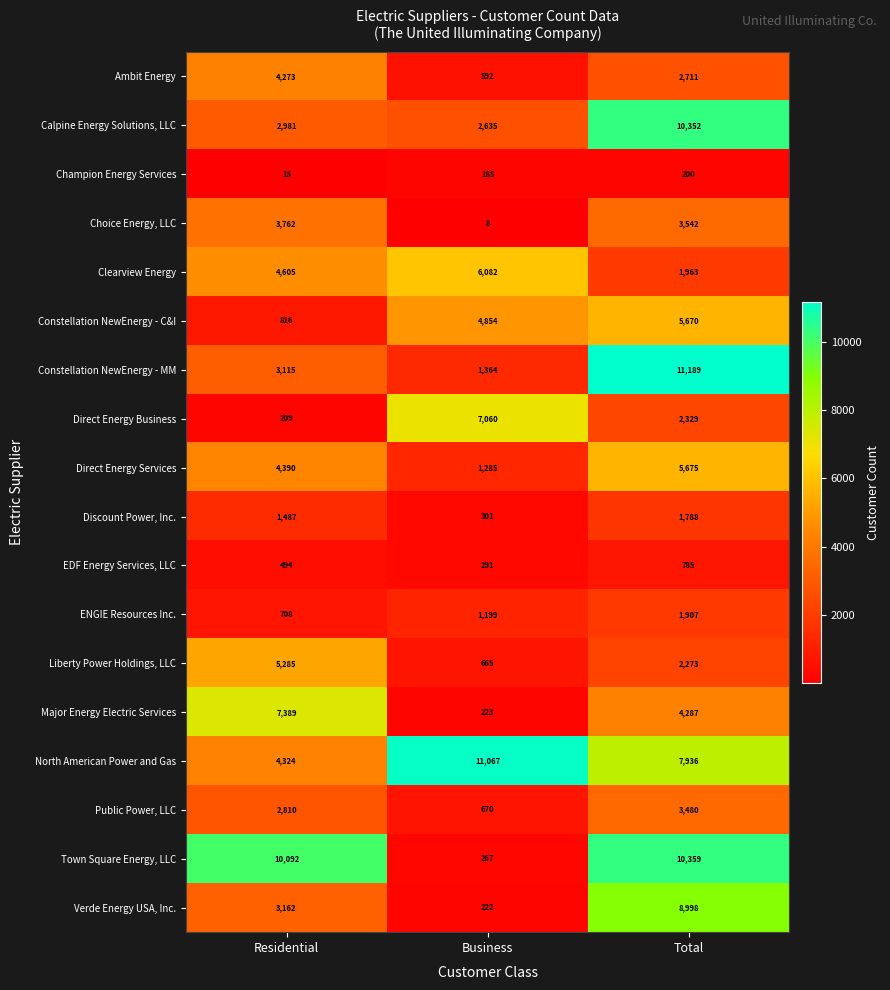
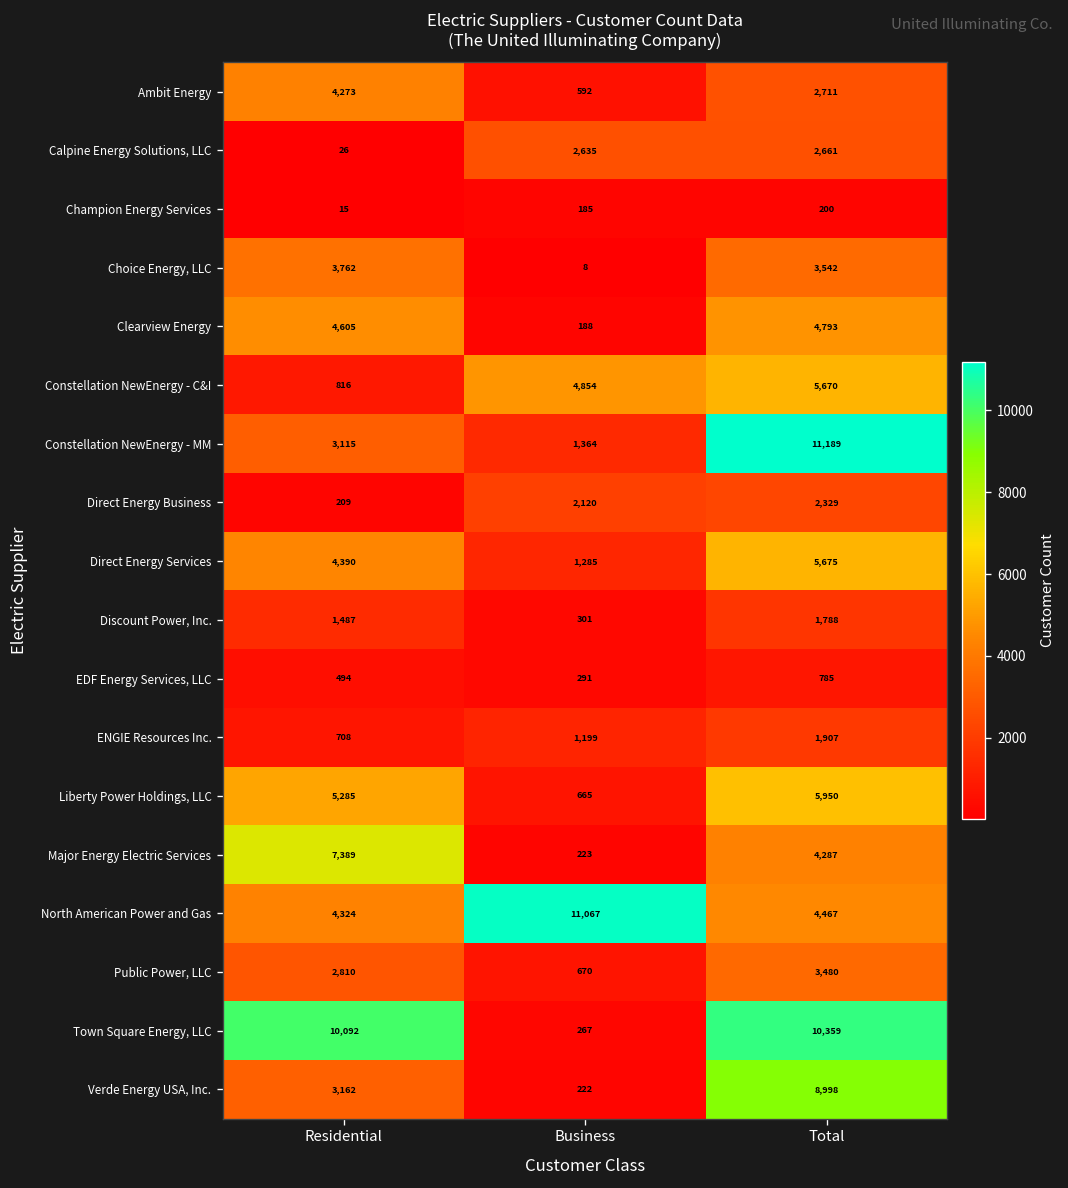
  {
    "Ambit Energy": {
      "Residential": "4,273",
      "Business": "592",
      "Total": "2,711"
    },
    "Calpine Energy Solutions, LLC": {
-     "Residential": "2,981",
+     "Residential": "26",
      "Business": "2,635",
-     "Total": "10,352"
+     "Total": "2,661"
    },
    "Champion Energy Services": {
      "Residential": "15",
      "Business": "185",
      "Total": "200"
    },
    "Choice Energy, LLC": {
      "Residential": "3,762",
      "Business": "8",
      "Total": "3,542"
    },
    "Clearview Energy": {
      "Residential": "4,605",
-     "Business": "6,082",
-     "Total": "1,963"
+     "Business": "188",
+     "Total": "4,793"
    },
    "Constellation NewEnergy - C&I": {
      "Residential": "816",
      "Business": "4,854",
      "Total": "5,670"
    },
    "Constellation NewEnergy - MM": {
      "Residential": "3,115",
      "Business": "1,364",
      "Total": "11,189"
    },
    "Direct Energy Business": {
      "Residential": "209",
-     "Business": "7,060",
+     "Business": "2,120",
      "Total": "2,329"
    },
    "Direct Energy Services": {
      "Residential": "4,390",
      "Business": "1,285",
      "Total": "5,675"
    },
    "Discount Power, Inc.": {
      "Residential": "1,487",
      "Business": "301",
      "Total": "1,788"
    },
    "EDF Energy Services, LLC": {
      "Residential": "494",
      "Business": "291",
      "Total": "785"
    },
    "ENGIE Resources Inc.": {
      "Residential": "708",
      "Business": "1,199",
      "Total": "1,907"
    },
    "Liberty Power Holdings, LLC": {
      "Residential": "5,285",
      "Business": "665",
-     "Total": "2,273"
+     "Total": "5,950"
    },
    "Major Energy Electric Services": {
      "Residential": "7,389",
      "Business": "223",
      "Total": "4,287"
    },
    "North American Power and Gas": {
      "Residential": "4,324",
      "Business": "11,067",
-     "Total": "7,936"
+     "Total": "4,467"
    },
    "Public Power, LLC": {
      "Residential": "2,810",
      "Business": "670",
      "Total": "3,480"
    },
    "Town Square Energy, LLC": {
      "Residential": "10,092",
      "Business": "267",
      "Total": "10,359"
    },
    "Verde Energy USA, Inc.": {
      "Residential": "3,162",
      "Business": "222",
      "Total": "8,998"
    }
  }
